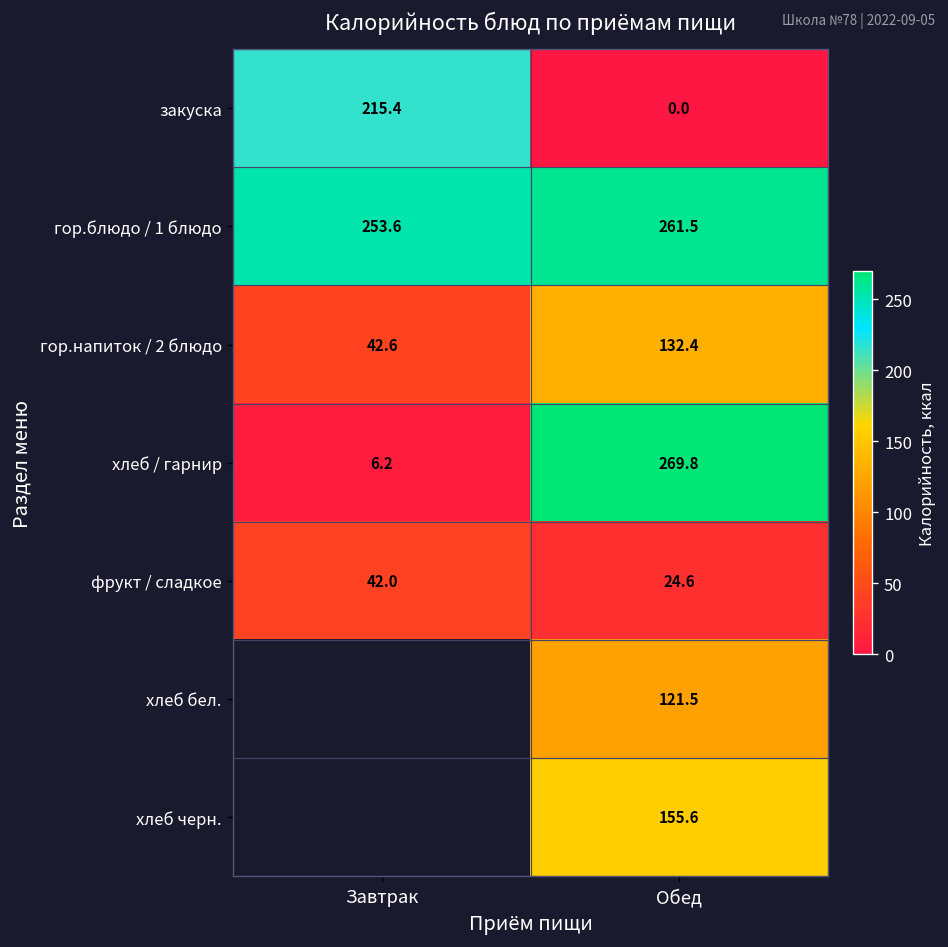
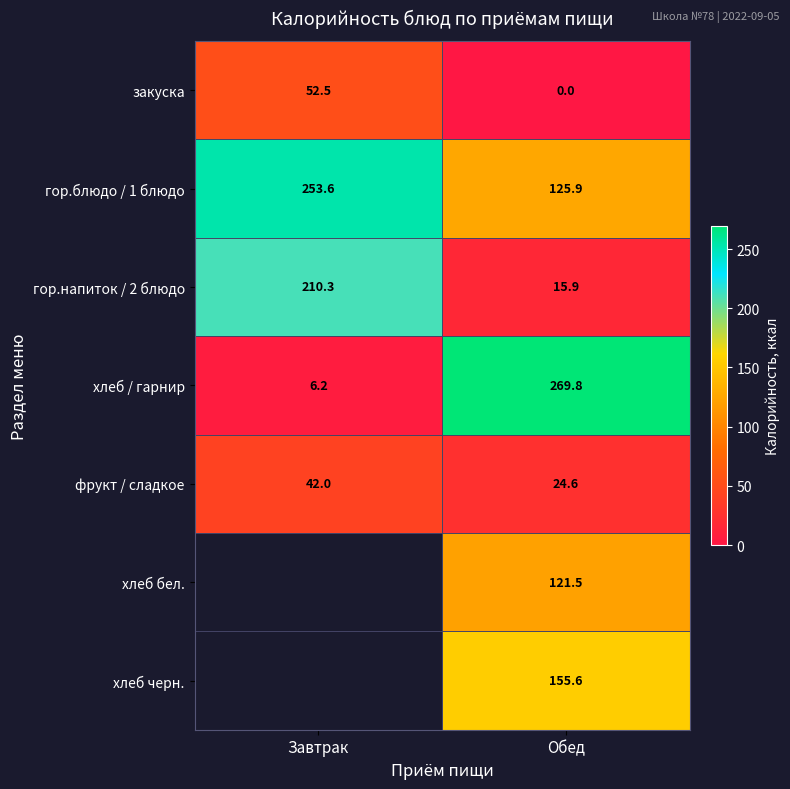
  {
    "закуска": {
-     "Завтрак": 215.4,
+     "Завтрак": 52.5,
      "Обед": 0.0
    },
    "гор.блюдо / 1 блюдо": {
      "Завтрак": 253.6,
-     "Обед": 261.5
+     "Обед": 125.9
    },
    "гор.напиток / 2 блюдо": {
-     "Завтрак": 42.6,
-     "Обед": 132.4
+     "Завтрак": 210.3,
+     "Обед": 15.9
    },
    "хлеб / гарнир": {
      "Завтрак": 6.2,
      "Обед": 269.8
    },
    "фрукт / сладкое": {
      "Завтрак": 42.0,
      "Обед": 24.6
    },
    "хлеб бел.": {
      "Обед": 121.5
    },
    "хлеб черн.": {
      "Обед": 155.6
    }
  }
